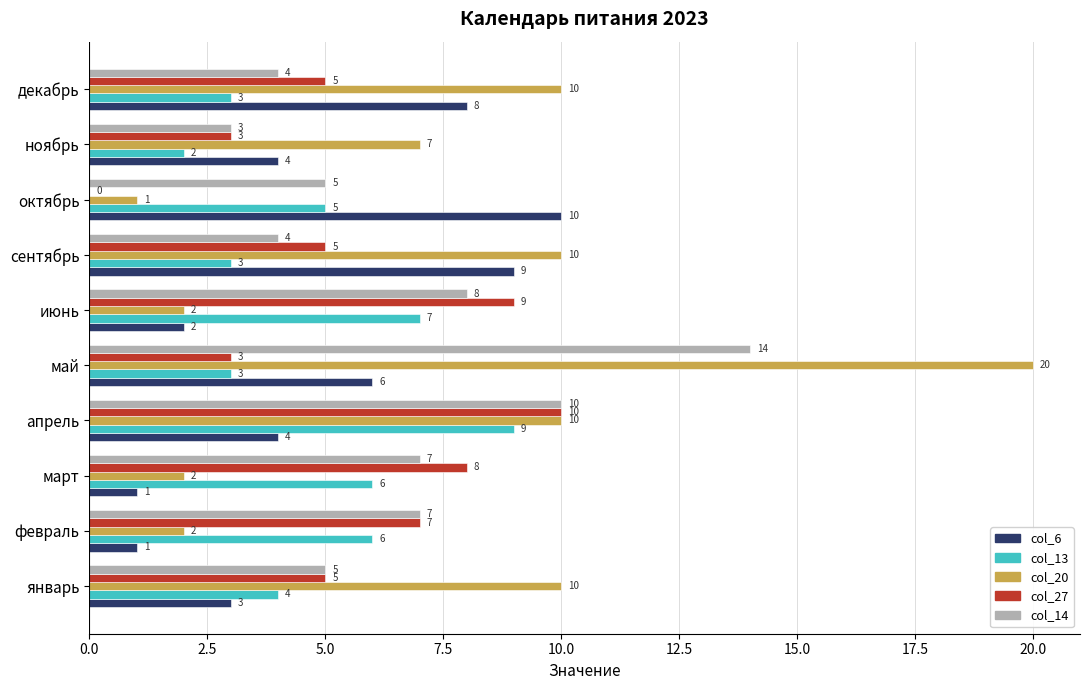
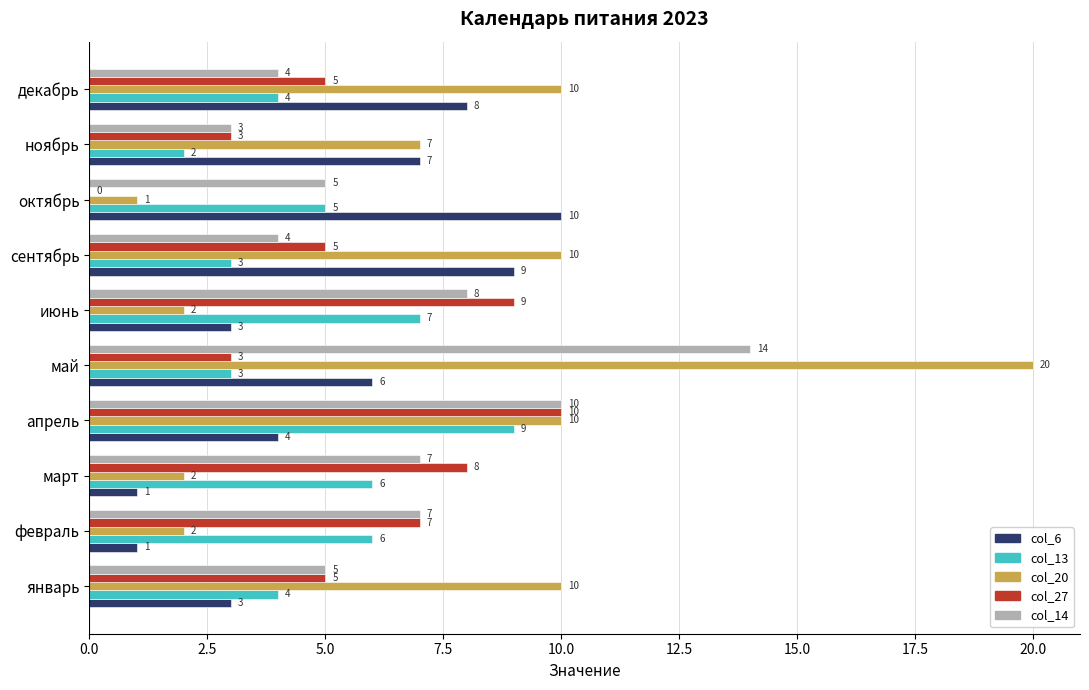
  {
    "col_6": {
      "декабрь": 8,
-     "ноябрь": 4,
+     "ноябрь": 7,
      "октябрь": 10,
      "сентябрь": 9,
-     "июнь": 2,
+     "июнь": 3,
      "май": 6,
      "апрель": 4,
      "март": 1,
      "февраль": 1,
      "январь": 3
    },
    "col_13": {
-     "декабрь": 3,
+     "декабрь": 4,
      "ноябрь": 2,
      "октябрь": 5,
      "сентябрь": 3,
      "июнь": 7,
      "май": 3,
      "апрель": 9,
      "март": 6,
      "февраль": 6,
      "январь": 4
    },
    "col_20": {
      "декабрь": 10,
      "ноябрь": 7,
      "октябрь": 1,
      "сентябрь": 10,
      "июнь": 2,
      "май": 20,
      "март": 2,
      "февраль": 2,
      "январь": 10
    },
    "col_27": {
      "декабрь": 5,
      "октябрь": 0,
      "сентябрь": 5,
      "июнь": 9,
      "май": 3,
      "март": 8
    },
    "col_14": {
      "декабрь": 4,
      "октябрь": 5,
      "сентябрь": 4,
      "июнь": 8,
      "май": 14,
      "март": 7
    }
  }
